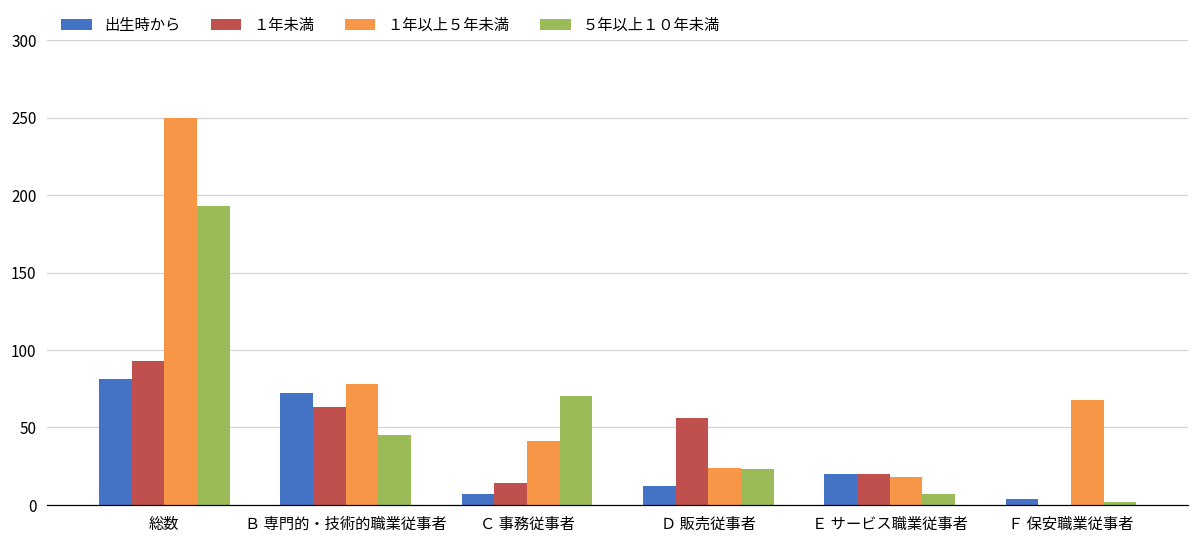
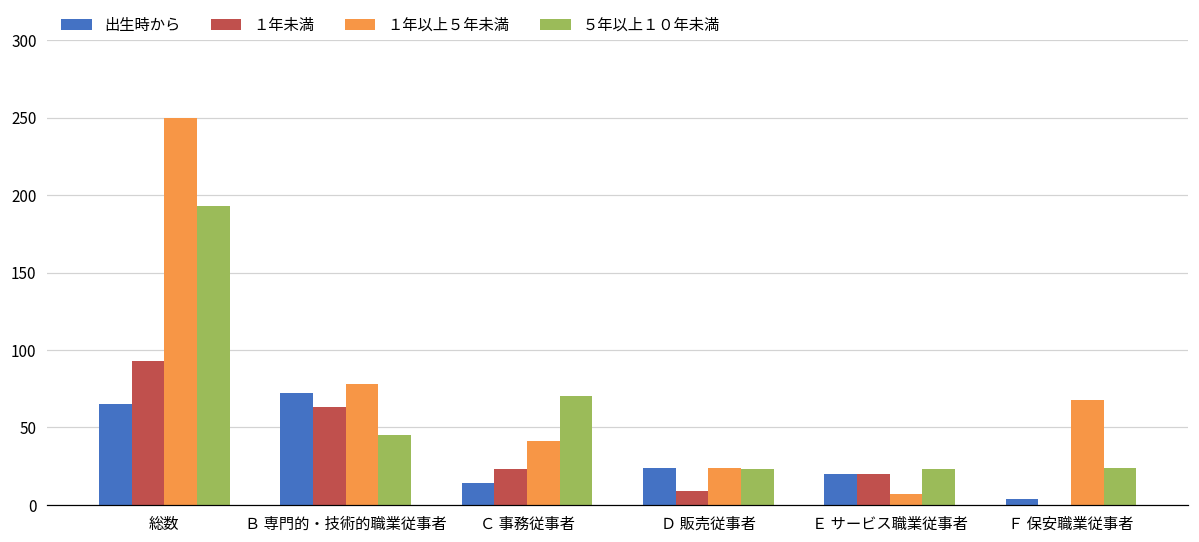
  {
    "出生時から": {
-     "総数": 81,
+     "総数": 65,
      "Ｂ 専門的・技術的職業従事者": 72,
-     "Ｃ 事務従事者": 7,
-     "Ｄ 販売従事者": 12,
+     "Ｃ 事務従事者": 14,
+     "Ｄ 販売従事者": 24,
      "Ｅ サービス職業従事者": 20,
      "Ｆ 保安職業従事者": 4
    },
    "１年未満": {
      "総数": 93,
      "Ｂ 専門的・技術的職業従事者": 63,
-     "Ｃ 事務従事者": 14,
-     "Ｄ 販売従事者": 56,
+     "Ｃ 事務従事者": 23,
+     "Ｄ 販売従事者": 9,
      "Ｅ サービス職業従事者": 20,
      "Ｆ 保安職業従事者": 0
    },
    "１年以上５年未満": {
      "総数": 250,
      "Ｂ 専門的・技術的職業従事者": 78,
      "Ｃ 事務従事者": 41,
      "Ｄ 販売従事者": 24,
-     "Ｅ サービス職業従事者": 18,
+     "Ｅ サービス職業従事者": 7,
      "Ｆ 保安職業従事者": 68
    },
    "５年以上１０年未満": {
      "総数": 193,
      "Ｂ 専門的・技術的職業従事者": 45,
      "Ｃ 事務従事者": 70,
      "Ｄ 販売従事者": 23,
-     "Ｅ サービス職業従事者": 7,
-     "Ｆ 保安職業従事者": 2
+     "Ｅ サービス職業従事者": 23,
+     "Ｆ 保安職業従事者": 24
    }
  }
